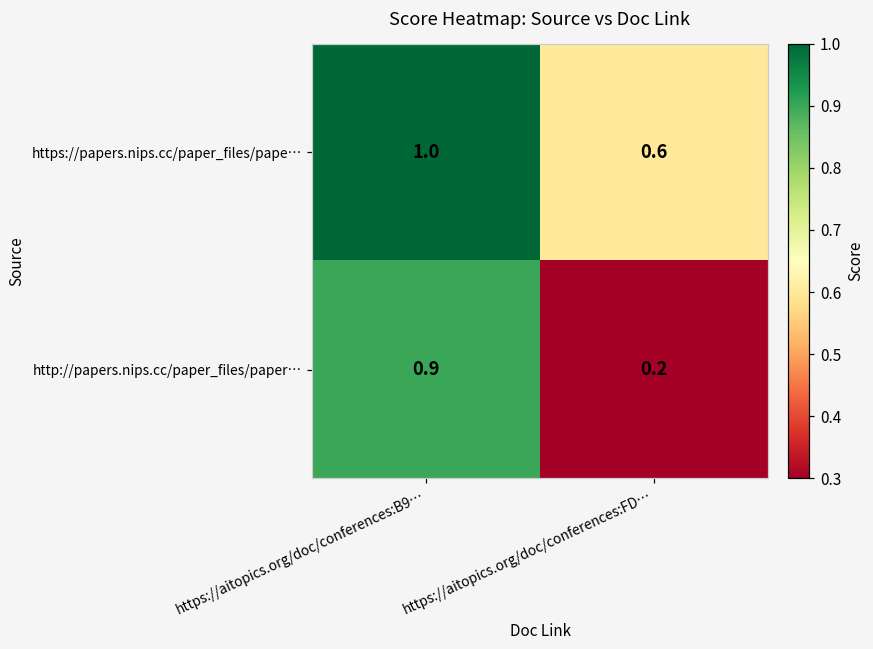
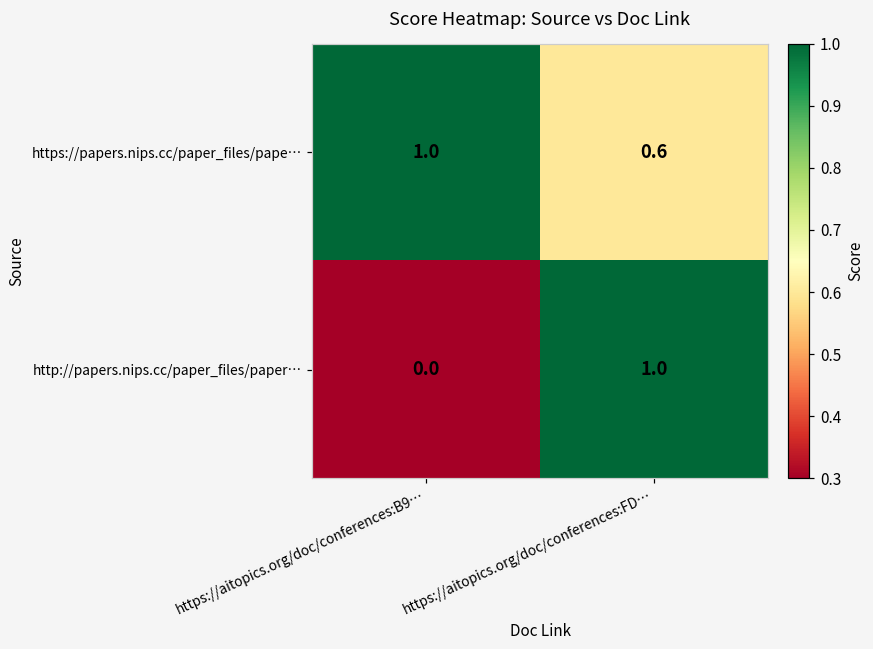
  {
    "https://papers.nips.cc/paper_files/pape…": {
      "https://aitopics.org/doc/conferences:B9…": 1.0,
      "https://aitopics.org/doc/conferences:FD…": 0.6
    },
    "http://papers.nips.cc/paper_files/paper…": {
-     "https://aitopics.org/doc/conferences:B9…": 0.9,
-     "https://aitopics.org/doc/conferences:FD…": 0.2
+     "https://aitopics.org/doc/conferences:B9…": 0.0,
+     "https://aitopics.org/doc/conferences:FD…": 1.0
    }
  }
